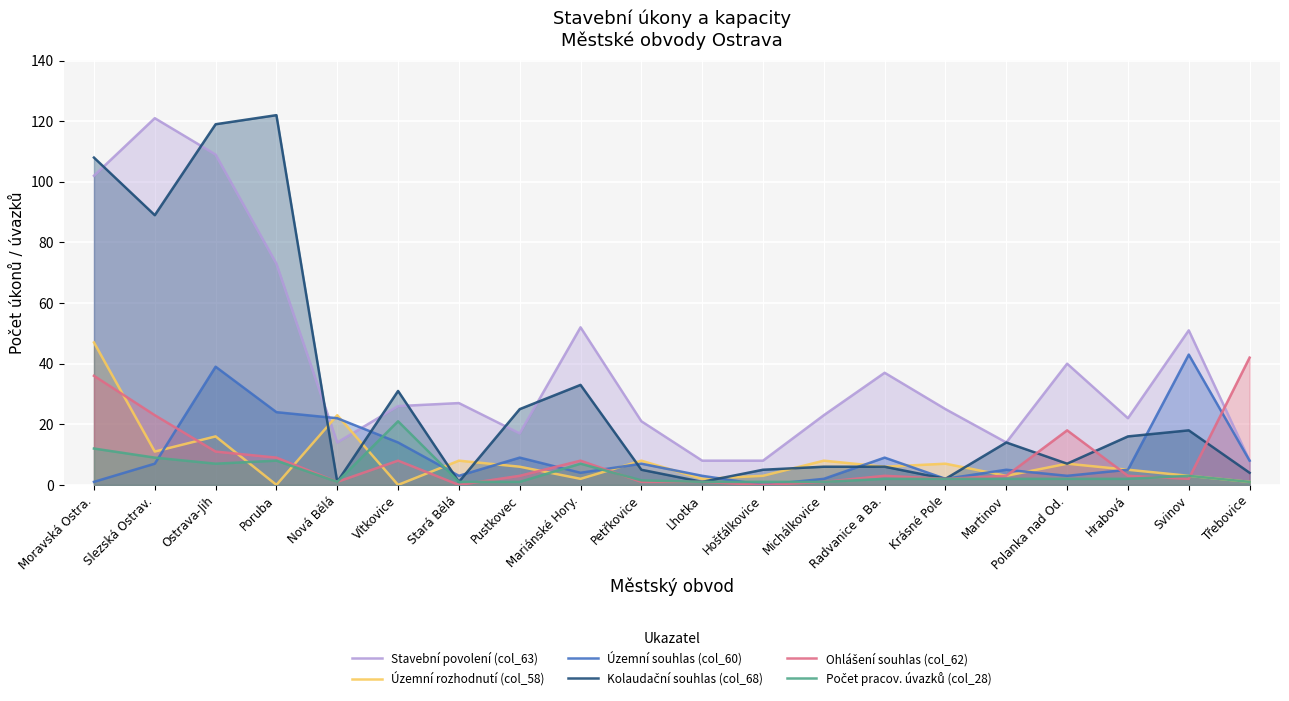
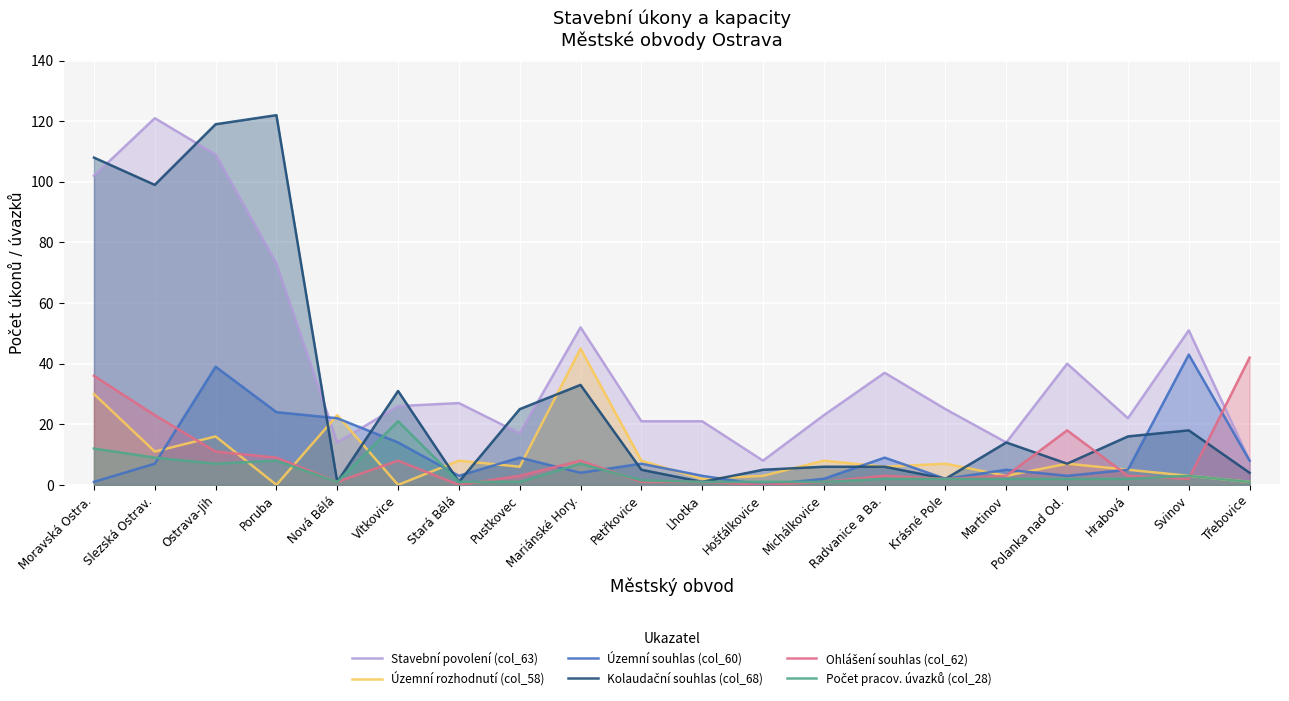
  {
    "Stavební povolení (col_63)": {
      "Moravská Ostra.": 102,
      "Slezská Ostrav.": 121,
      "Ostrava-Jih": 109,
      "Poruba": 73,
      "Nová Bělá": 14,
      "Vítkovice": 26,
      "Stará Bělá": 27,
      "Pustkovec": 17,
      "Mariánské Hory.": 52,
      "Petřkovice": 21,
-     "Lhotka": 8,
+     "Lhotka": 21,
      "Hošťálkovice": 8,
      "Michálkovice": 23,
      "Radvanice a Ba.": 37,
      "Krásné Pole": 25,
      "Polanka nad Od.": 40,
      "Hrabová": 22,
      "Svinov": 51
    },
    "Územní rozhodnutí (col_58)": {
-     "Moravská Ostra.": 47,
+     "Moravská Ostra.": 30,
      "Slezská Ostrav.": 11,
      "Ostrava-Jih": 16,
      "Poruba": 0,
      "Nová Bělá": 23,
      "Vítkovice": 0,
      "Stará Bělá": 8,
      "Pustkovec": 6,
-     "Mariánské Hory.": 2,
+     "Mariánské Hory.": 45,
      "Petřkovice": 8,
      "Lhotka": 2,
      "Hošťálkovice": 3,
      "Michálkovice": 8,
      "Krásné Pole": 7
    },
    "Územní souhlas (col_60)": {
      "Moravská Ostra.": 1,
      "Slezská Ostrav.": 7,
      "Ostrava-Jih": 39,
      "Poruba": 24,
      "Nová Bělá": 22,
      "Vítkovice": 14,
      "Stará Bělá": 3,
      "Pustkovec": 9,
      "Mariánské Hory.": 4,
      "Petřkovice": 7,
      "Lhotka": 3,
      "Michálkovice": 2,
      "Radvanice a Ba.": 9,
      "Martinov": 5,
      "Polanka nad Od.": 3,
      "Svinov": 43
    },
    "Kolaudační souhlas (col_68)": {
      "Moravská Ostra.": 108,
-     "Slezská Ostrav.": 89,
+     "Slezská Ostrav.": 99,
      "Ostrava-Jih": 119,
      "Poruba": 122,
      "Vítkovice": 31,
      "Pustkovec": 25,
      "Mariánské Hory.": 33,
      "Petřkovice": 5,
      "Hošťálkovice": 5,
      "Michálkovice": 6,
      "Hrabová": 16,
      "Svinov": 18,
      "Třebovice": 4
    },
    "Ohlášení souhlas (col_62)": {
      "Moravská Ostra.": 36,
      "Slezská Ostrav.": 23,
      "Ostrava-Jih": 11,
      "Poruba": 9,
      "Vítkovice": 8,
      "Stará Bělá": 0,
      "Pustkovec": 3,
      "Mariánské Hory.": 8,
      "Radvanice a Ba.": 3,
      "Polanka nad Od.": 18,
      "Hrabová": 3,
      "Svinov": 2,
      "Třebovice": 42
    },
    "Počet pracov. úvazků (col_28)": {
      "Moravská Ostra.": 12,
      "Slezská Ostrav.": 9,
      "Ostrava-Jih": 7,
      "Poruba": 8,
      "Vítkovice": 21,
      "Pustkovec": 1,
      "Mariánské Hory.": 7,
      "Hošťálkovice": 1,
      "Radvanice a Ba.": 2,
      "Martinov": 2,
      "Polanka nad Od.": 2,
      "Hrabová": 2
    }
  }
